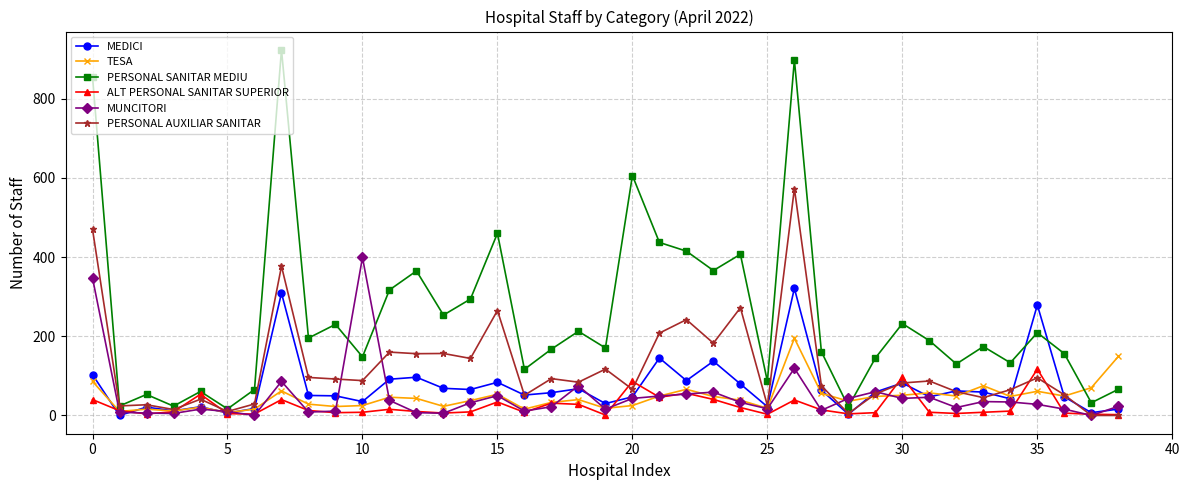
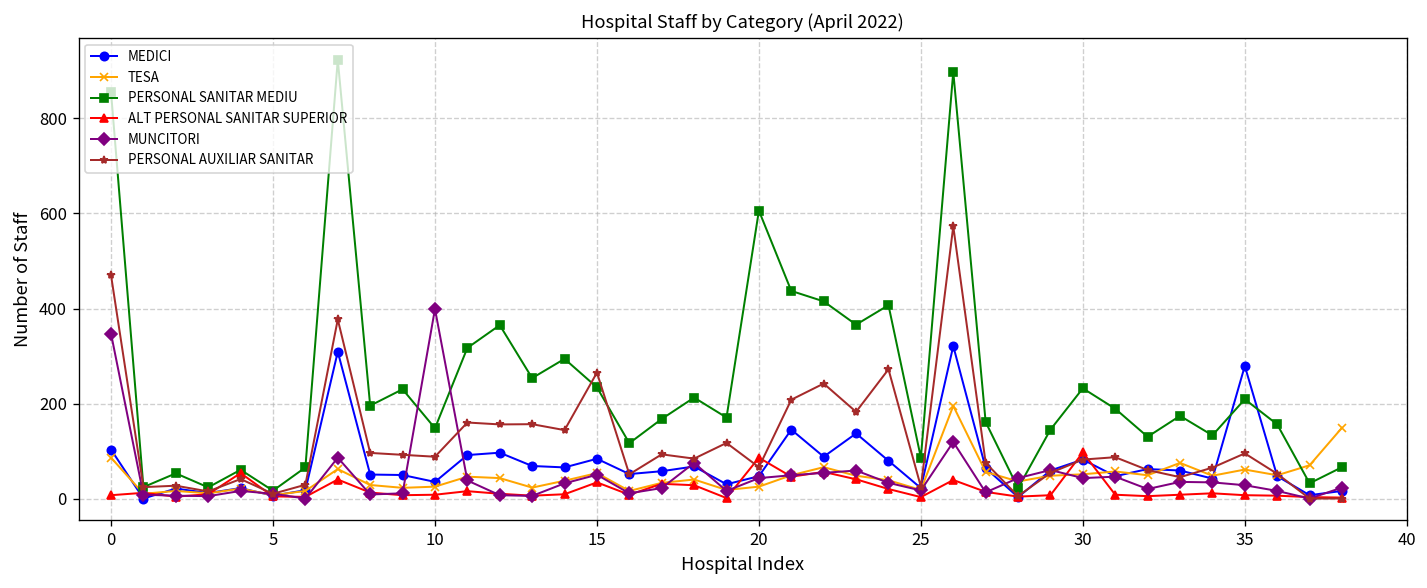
  {
    "MEDICI": {
      "0": 100,
      "10": 40,
      "15": 80,
      "35": 280
    },
    "TESA": {
      "0": 90,
      "10": 30,
      "20": 30,
      "30": 50,
      "35": 60
    },
    "PERSONAL SANITAR MEDIU": {
      "5": 20,
      "10": 150,
-     "15": 460,
+     "15": 230,
      "20": 610,
      "25": 90,
      "30": 230,
      "35": 210
    },
    "ALT PERSONAL SANITAR SUPERIOR": {
-     "0": 40,
+     "0": 10,
      "10": 10,
      "15": 30,
      "20": 90,
      "25": 0,
      "30": 100,
-     "35": 120
+     "35": 10
    },
    "MUNCITORI": {
      "0": 350,
      "10": 400,
      "30": 40,
      "35": 30
    },
    "PERSONAL AUXILIAR SANITAR": {
      "0": 470,
      "10": 90,
      "15": 270,
      "20": 70,
      "35": 100
    }
  }
